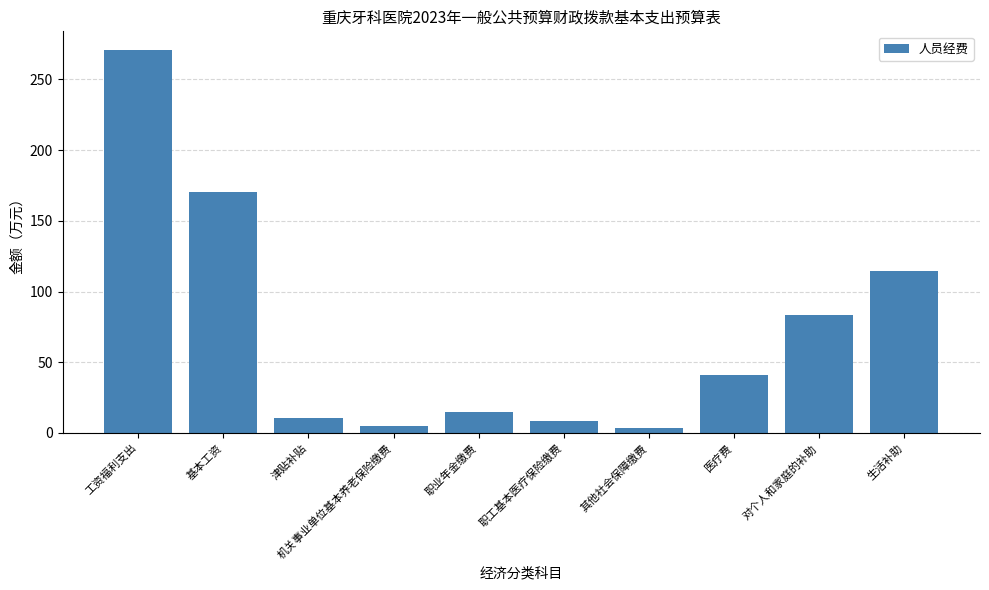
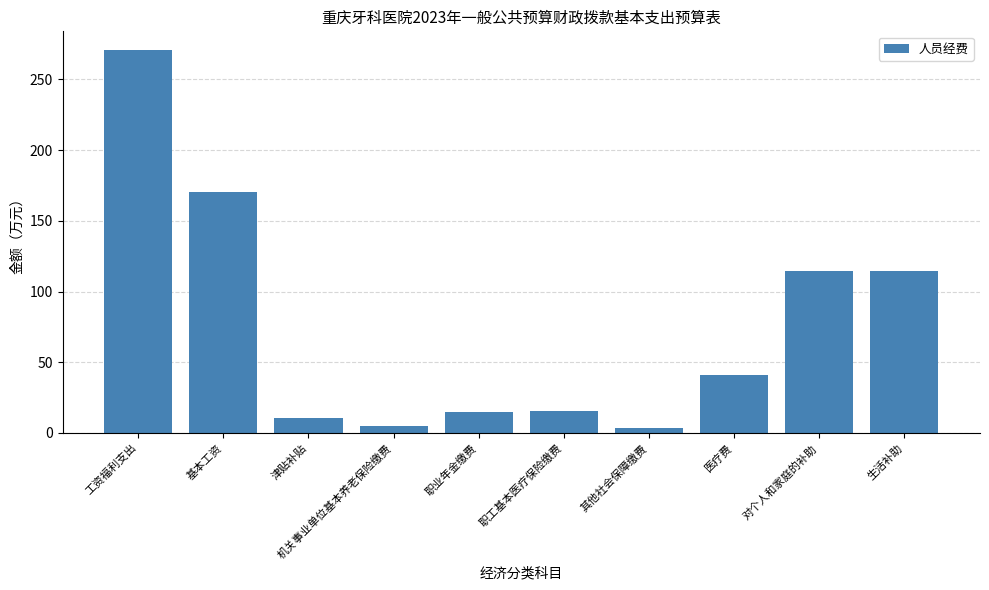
  {
    "工资福利支出": 271,
    "基本工资": 170,
    "津贴补贴": 11,
    "机关事业单位基本养老保险缴费": 5,
    "职业年金缴费": 15,
-   "职工基本医疗保险缴费": 8,
+   "职工基本医疗保险缴费": 15,
    "其他社会保障缴费": 3,
    "医疗费": 41,
-   "对个人和家庭的补助": 84,
+   "对个人和家庭的补助": 114,
    "生活补助": 114
  }
